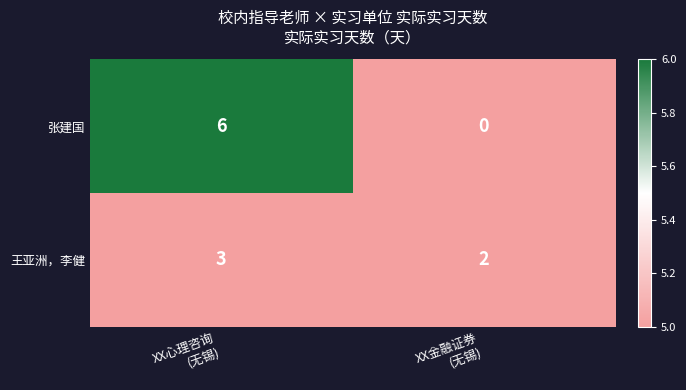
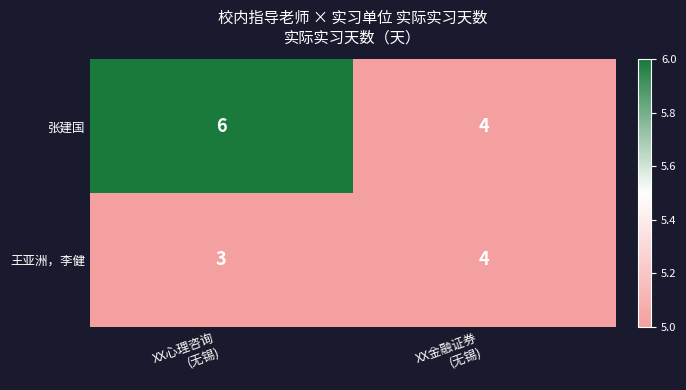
  {
    "张建国": {
      "XX心理咨询 (无锡)": 6,
-     "XX金融证券 (无锡)": 0
+     "XX金融证券 (无锡)": 4
    },
    "王亚洲，李健": {
      "XX心理咨询 (无锡)": 3,
-     "XX金融证券 (无锡)": 2
+     "XX金融证券 (无锡)": 4
    }
  }
